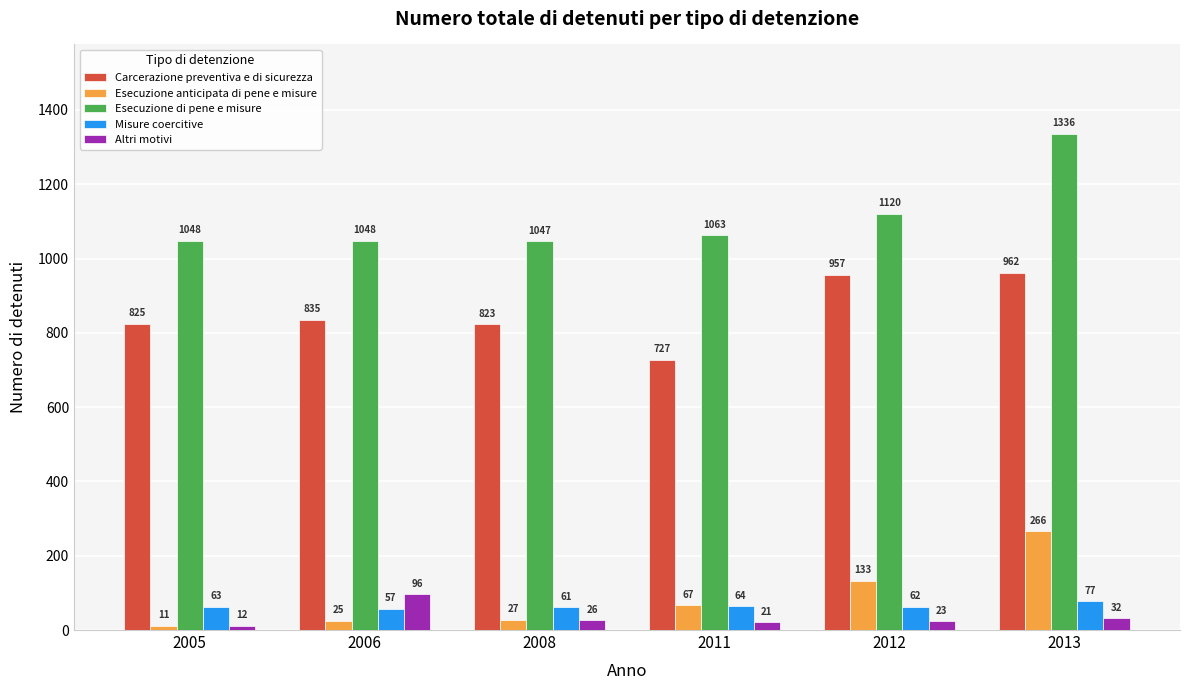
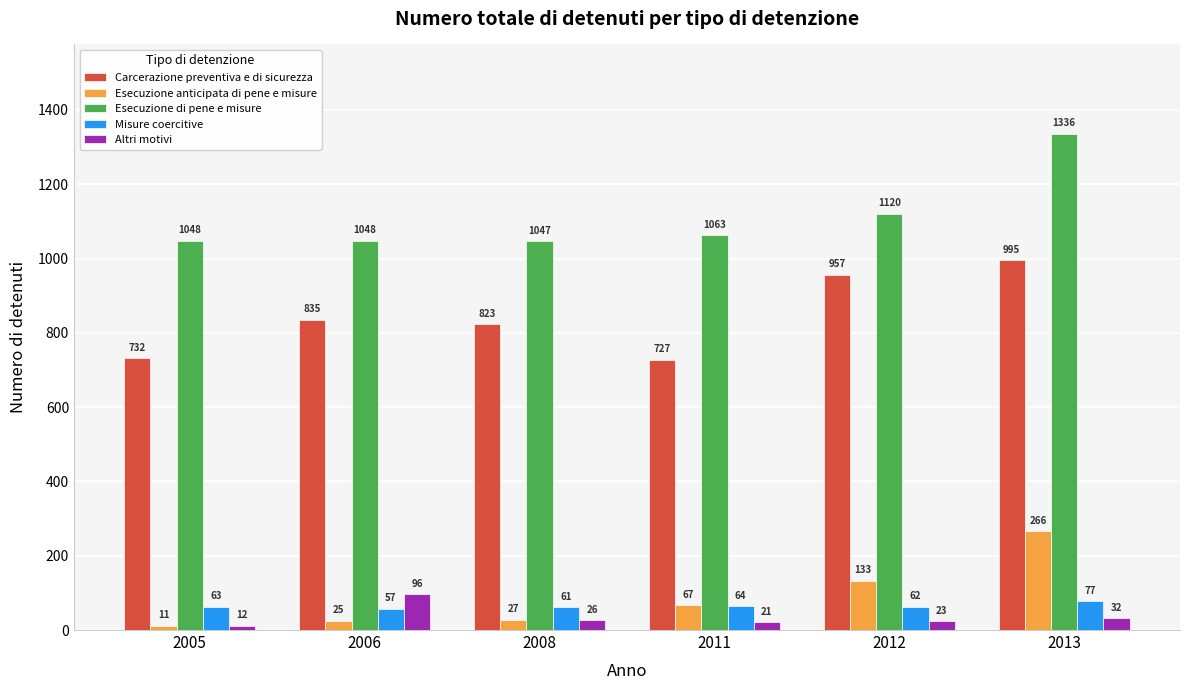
  {
    "Carcerazione preventiva e di sicurezza": {
-     "2005": 825,
+     "2005": 732,
      "2006": 835,
      "2008": 823,
      "2011": 727,
      "2012": 957,
-     "2013": 962
+     "2013": 995
    },
    "Esecuzione anticipata di pene e misure": {
      "2005": 11,
      "2006": 25,
      "2008": 27,
      "2011": 67,
      "2012": 133,
      "2013": 266
    },
    "Esecuzione di pene e misure": {
      "2005": 1048,
      "2006": 1048,
      "2008": 1047,
      "2011": 1063,
      "2012": 1120,
      "2013": 1336
    },
    "Misure coercitive": {
      "2005": 63,
      "2006": 57,
      "2008": 61,
      "2011": 64,
      "2012": 62,
      "2013": 77
    },
    "Altri motivi": {
      "2005": 12,
      "2006": 96,
      "2008": 26,
      "2011": 21,
      "2012": 23,
      "2013": 32
    }
  }
